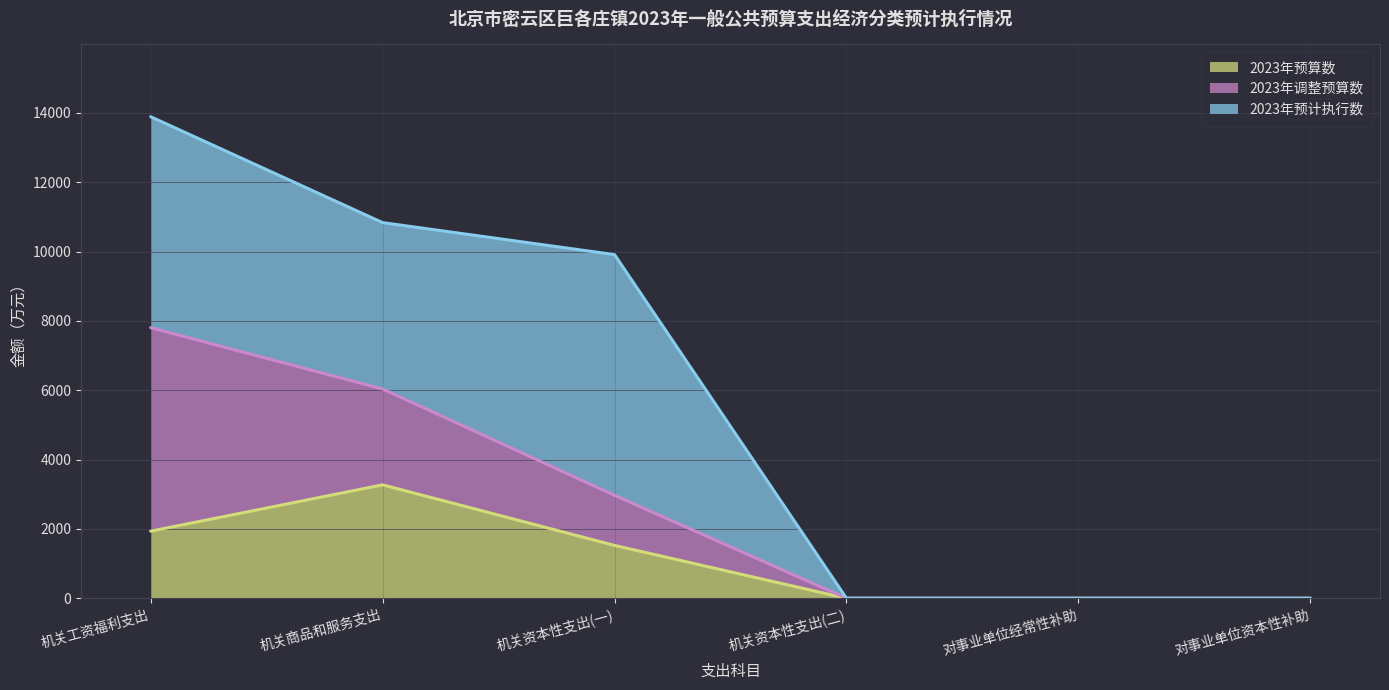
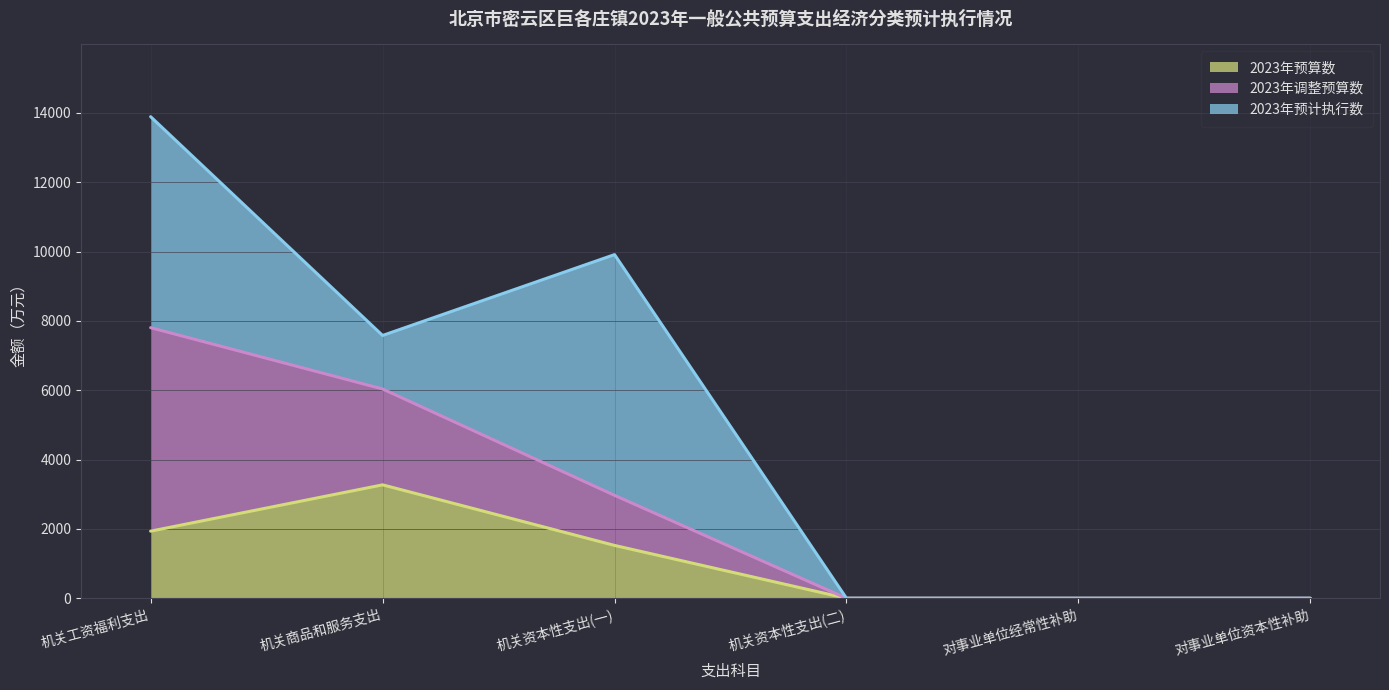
  {
    "2023年预算数": {
      "机关工资福利支出": 1900,
      "机关商品和服务支出": 3300,
      "机关资本性支出(一)": 1500
    },
    "2023年调整预算数": {
      "机关工资福利支出": 5900,
      "机关商品和服务支出": 2800,
      "机关资本性支出(一)": 1400
    },
    "2023年预计执行数": {
      "机关工资福利支出": 6100,
-     "机关商品和服务支出": 4800,
+     "机关商品和服务支出": 1500,
      "机关资本性支出(一)": 6900
    }
  }
